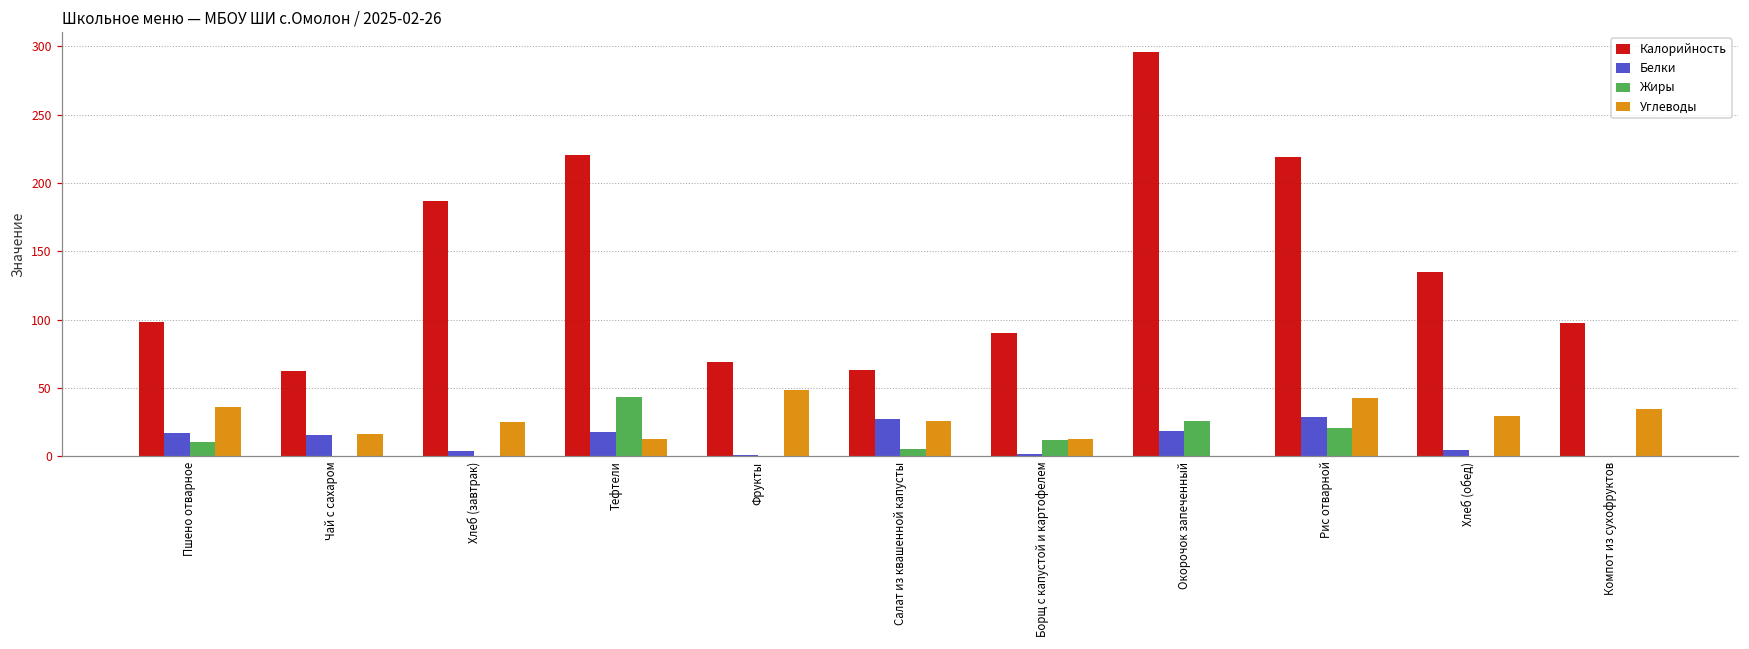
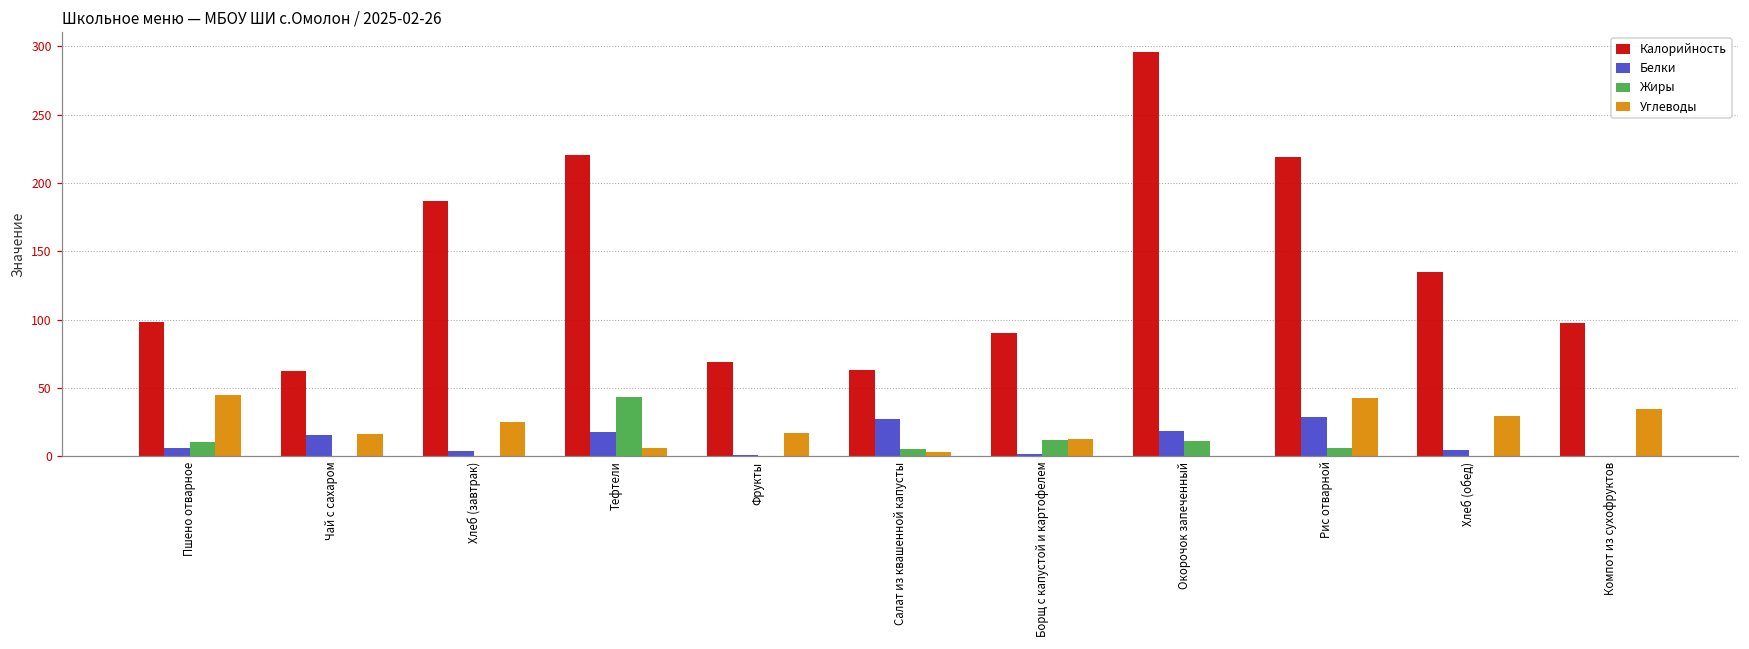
  {
    "Калорийность": {
      "Пшено отварное": 98,
      "Чай с сахаром": 62,
      "Хлеб (завтрак)": 187,
      "Тефтели": 221,
      "Фрукты": 69,
      "Салат из квашенной капусты": 63,
      "Борщ с капустой и картофелем": 90,
      "Окорочок запеченный": 295,
      "Рис отварной": 219,
      "Хлеб (обед)": 135,
      "Компот из сухофруктов": 97
    },
    "Белки": {
-     "Пшено отварное": 17,
+     "Пшено отварное": 6,
      "Чай с сахаром": 15,
      "Хлеб (завтрак)": 4,
      "Тефтели": 18,
      "Салат из квашенной капусты": 27,
      "Окорочок запеченный": 19,
      "Рис отварной": 29,
      "Хлеб (обед)": 5,
      "Компот из сухофруктов": 0
    },
    "Жиры": {
      "Пшено отварное": 10,
      "Чай с сахаром": 0,
      "Тефтели": 43,
      "Фрукты": 0,
      "Салат из квашенной капусты": 5,
      "Борщ с капустой и картофелем": 12,
-     "Окорочок запеченный": 26,
-     "Рис отварной": 21,
+     "Окорочок запеченный": 11,
+     "Рис отварной": 6,
      "Компот из сухофруктов": 0
    },
    "Углеводы": {
-     "Пшено отварное": 36,
+     "Пшено отварное": 45,
      "Чай с сахаром": 16,
      "Хлеб (завтрак)": 25,
-     "Тефтели": 13,
-     "Фрукты": 49,
-     "Салат из квашенной капусты": 26,
+     "Тефтели": 6,
+     "Фрукты": 17,
+     "Салат из квашенной капусты": 3,
      "Борщ с капустой и картофелем": 12,
      "Рис отварной": 43,
      "Хлеб (обед)": 30,
      "Компот из сухофруктов": 34
    }
  }
